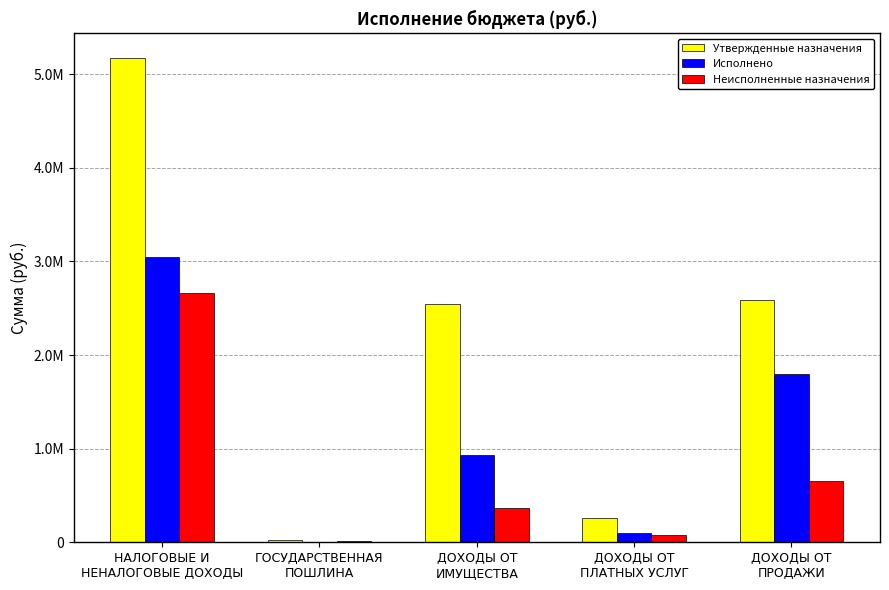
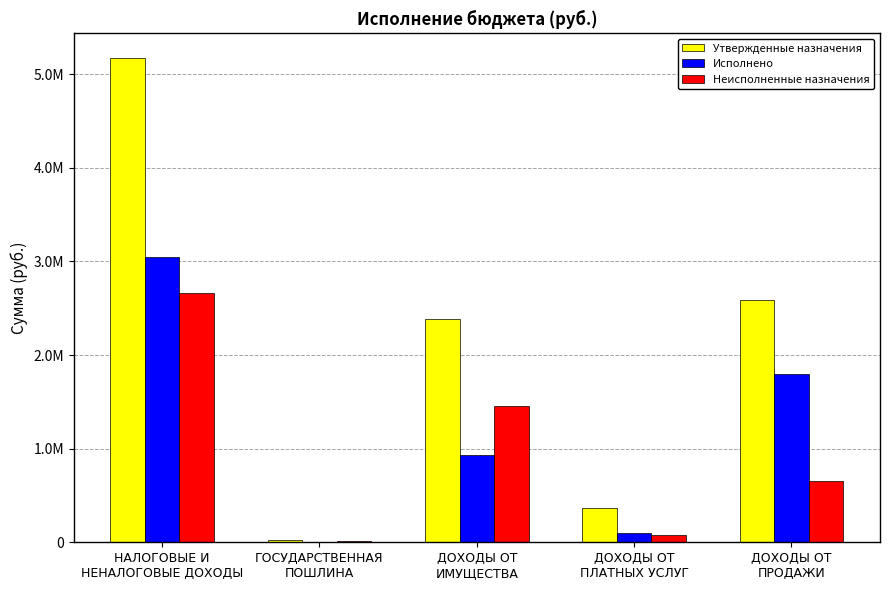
  {
    "Утвержденные назначения": {
      "НАЛОГОВЫЕ И НЕНАЛОГОВЫЕ ДОХОДЫ": 5200000,
-     "ДОХОДЫ ОТ ИМУЩЕСТВА": 2500000,
-     "ДОХОДЫ ОТ ПЛАТНЫХ УСЛУГ": 300000,
+     "ДОХОДЫ ОТ ИМУЩЕСТВА": 2400000,
+     "ДОХОДЫ ОТ ПЛАТНЫХ УСЛУГ": 400000,
      "ДОХОДЫ ОТ ПРОДАЖИ": 2600000
    },
    "Исполнено": {
      "НАЛОГОВЫЕ И НЕНАЛОГОВЫЕ ДОХОДЫ": 3000000,
      "ДОХОДЫ ОТ ИМУЩЕСТВА": 900000,
      "ДОХОДЫ ОТ ПЛАТНЫХ УСЛУГ": 100000,
      "ДОХОДЫ ОТ ПРОДАЖИ": 1800000
    },
    "Неисполненные назначения": {
      "НАЛОГОВЫЕ И НЕНАЛОГОВЫЕ ДОХОДЫ": 2700000,
-     "ДОХОДЫ ОТ ИМУЩЕСТВА": 400000,
+     "ДОХОДЫ ОТ ИМУЩЕСТВА": 1500000,
      "ДОХОДЫ ОТ ПЛАТНЫХ УСЛУГ": 100000,
      "ДОХОДЫ ОТ ПРОДАЖИ": 700000
    }
  }
